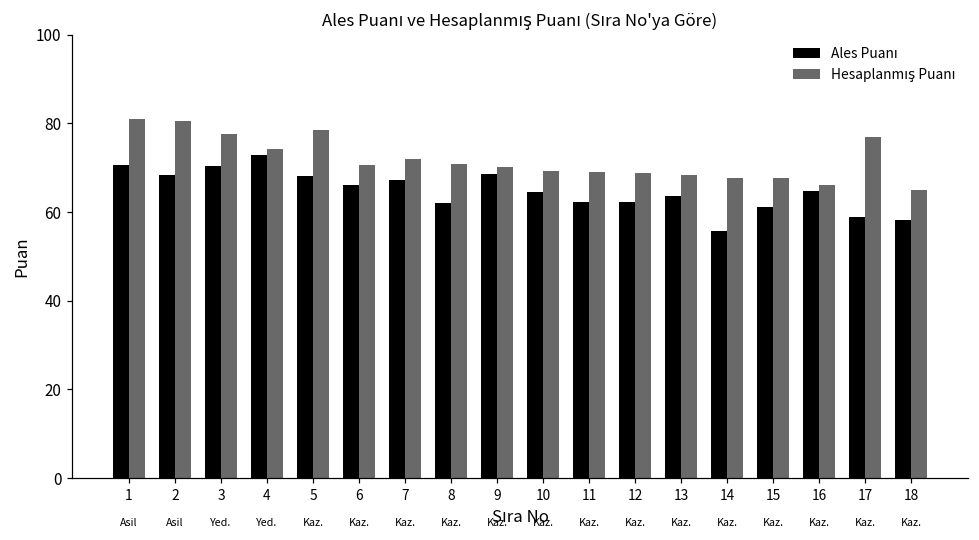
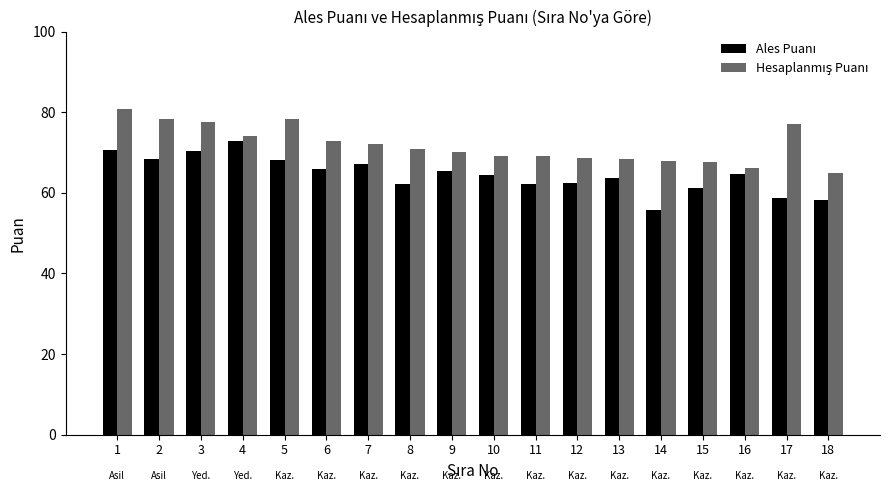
  {
    "Ales Puanı": {
      "1": 71,
      "2": 68,
      "3": 70,
      "4": 73,
      "5": 68,
      "6": 66,
      "7": 67,
      "8": 62,
-     "9": 68,
+     "9": 65,
      "10": 65,
      "11": 62,
      "12": 62,
      "13": 64,
      "14": 56,
      "15": 61,
      "16": 65,
      "17": 59,
      "18": 58
    },
    "Hesaplanmış Puanı": {
      "1": 81,
-     "2": 80,
+     "2": 78,
      "3": 78,
      "4": 74,
      "5": 78,
-     "6": 71,
+     "6": 73,
      "7": 72,
      "8": 71,
      "9": 70,
      "10": 69,
      "11": 69,
      "12": 69,
      "13": 68,
      "14": 68,
      "15": 68,
      "16": 66,
      "17": 77,
      "18": 65
    }
  }
